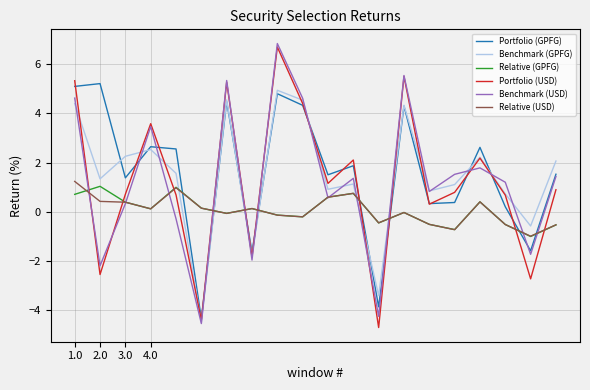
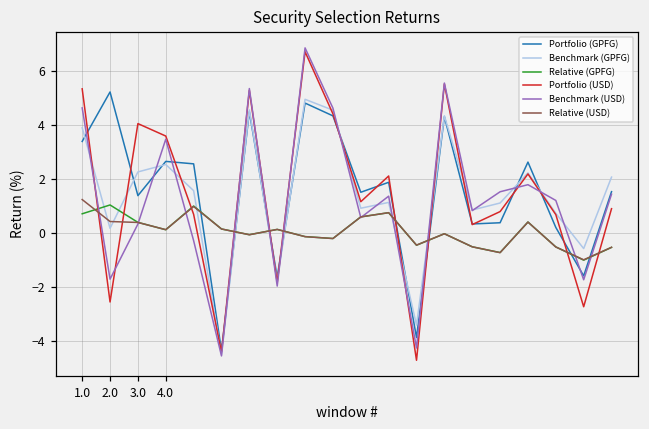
  {
    "Portfolio (GPFG)": {
-     "1.0": 5.1,
+     "1.0": 3.4,
      "2.0": 5.2,
      "3.0": 1.4,
      "4.0": 2.6
    },
    "Benchmark (GPFG)": {
-     "1.0": 4.4,
-     "2.0": 1.3,
+     "1.0": 3.9,
+     "2.0": 0.2,
      "3.0": 2.3,
      "4.0": 2.5
    },
    "Relative (GPFG)": {
      "1.0": 0.7,
      "2.0": 1.0
    },
    "Portfolio (USD)": {
      "1.0": 5.3,
      "2.0": -2.6,
-     "3.0": 0.7,
+     "3.0": 4.0,
      "4.0": 3.6
    },
    "Benchmark (USD)": {
      "1.0": 4.6,
-     "2.0": -2.2,
+     "2.0": -1.7,
      "4.0": 3.5
    },
    "Relative (USD)": {
      "1.0": 1.2,
      "2.0": 0.4
    }
  }
